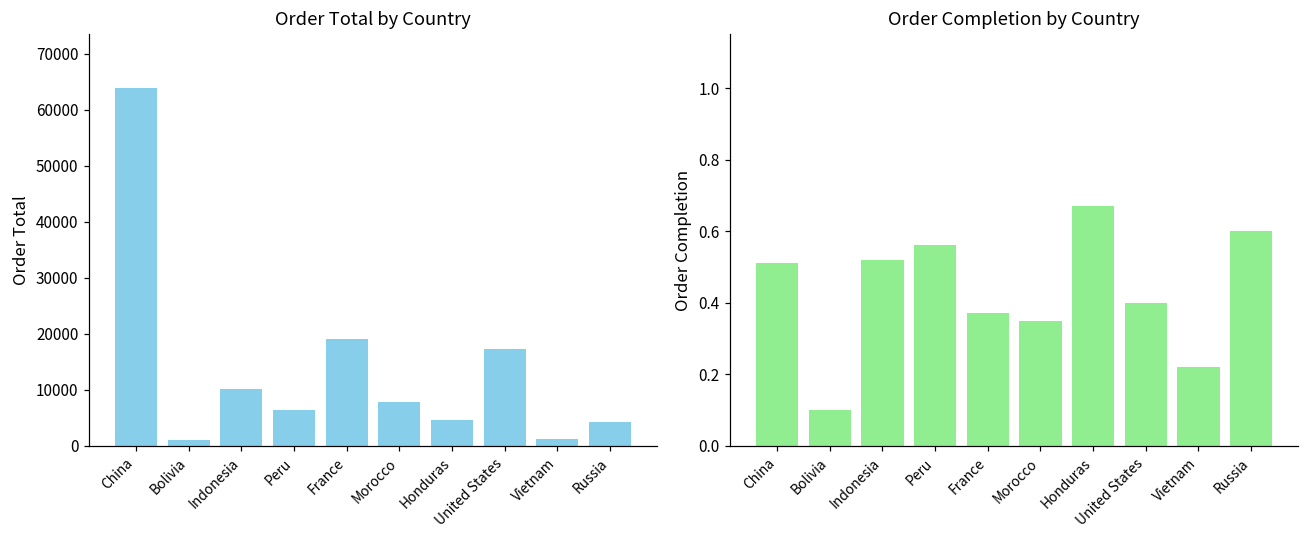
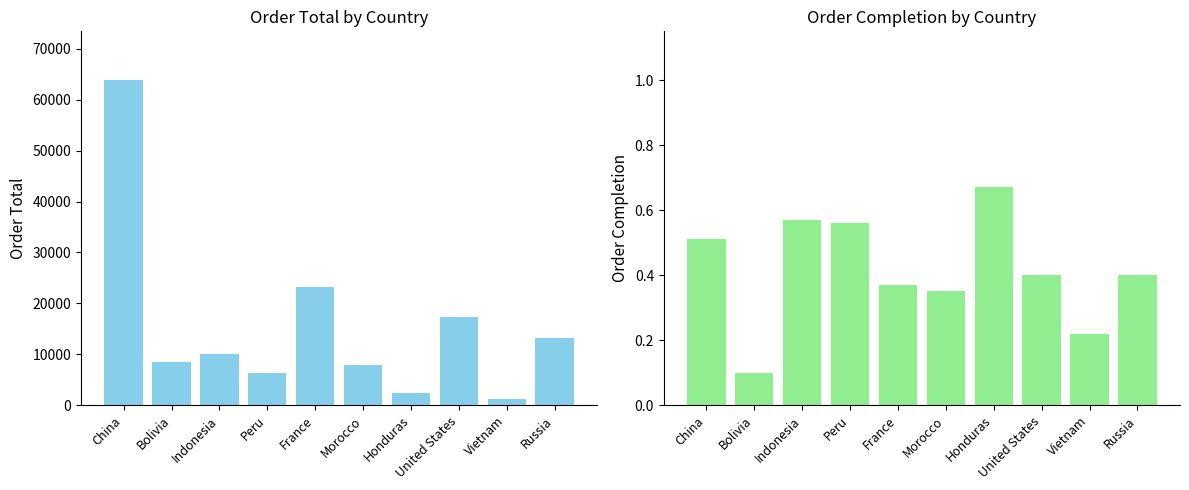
  {
    "Order Total by Country": {
      "China": 64000,
-     "Bolivia": 1000,
+     "Bolivia": 8000,
      "Indonesia": 10000,
      "Peru": 6000,
-     "France": 19000,
+     "France": 23000,
      "Morocco": 8000,
-     "Honduras": 5000,
+     "Honduras": 2000,
      "United States": 17000,
      "Vietnam": 1000,
-     "Russia": 4000
+     "Russia": 13000
    },
    "Order Completion by Country": {
      "China": 0.51,
      "Bolivia": 0.10,
-     "Indonesia": 0.52,
+     "Indonesia": 0.57,
      "Peru": 0.56,
      "France": 0.37,
      "Morocco": 0.35,
      "Honduras": 0.67,
      "United States": 0.40,
      "Vietnam": 0.22,
-     "Russia": 0.6
+     "Russia": 0.4
    }
  }
